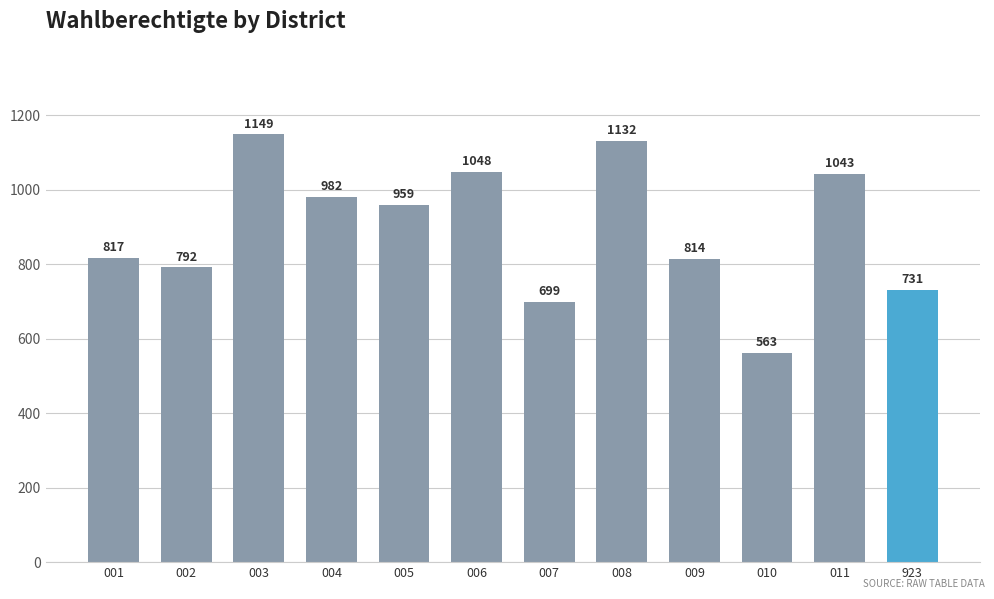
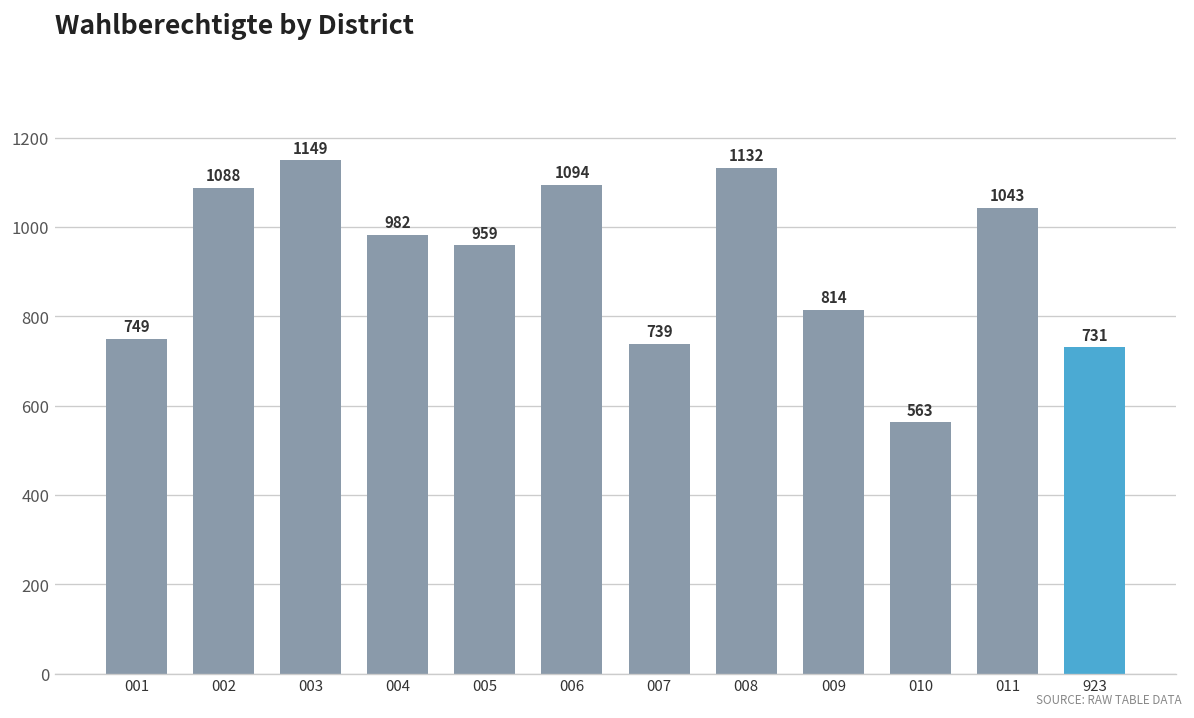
  {
-   "001": 817,
-   "002": 792,
+   "001": 749,
+   "002": 1088,
    "003": 1149,
    "004": 982,
    "005": 959,
-   "006": 1048,
-   "007": 699,
+   "006": 1094,
+   "007": 739,
    "008": 1132,
    "009": 814,
    "010": 563,
    "011": 1043,
    "923": 731
  }
